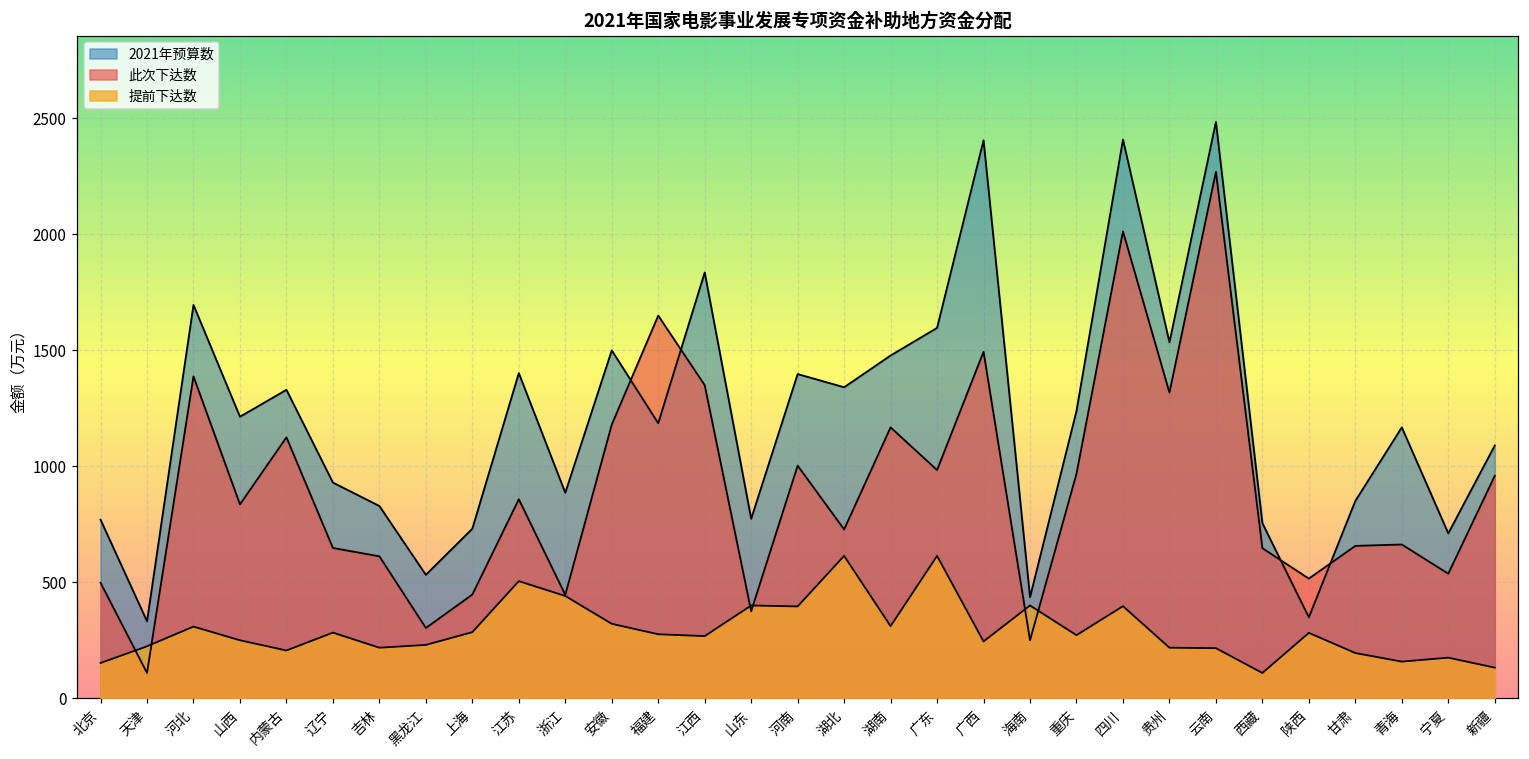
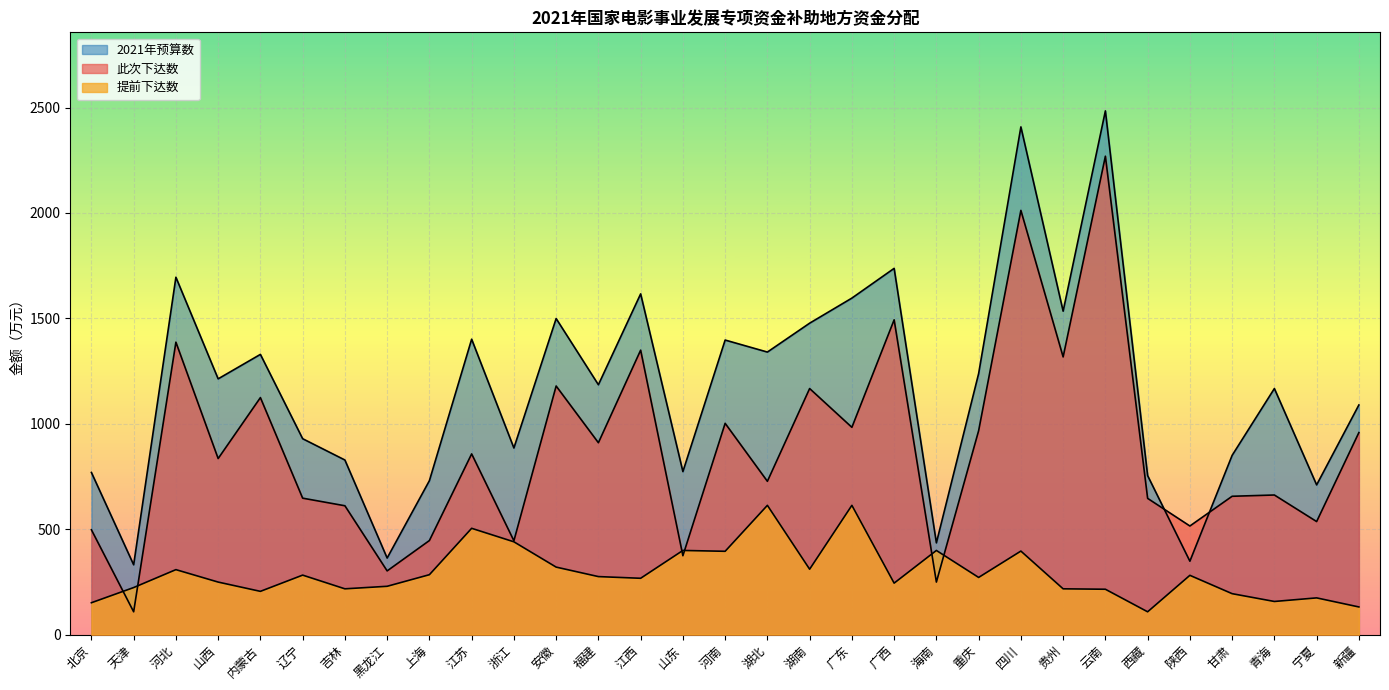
  {
    "2021年预算数": {
      "北京": 770,
      "天津": 330,
      "河北": 1700,
      "山西": 1210,
      "内蒙古": 1330,
      "辽宁": 930,
      "吉林": 830,
-     "黑龙江": 530,
+     "黑龙江": 360,
      "上海": 730,
      "江苏": 1400,
      "浙江": 890,
      "安徽": 1500,
      "福建": 1190,
-     "江西": 1840,
+     "江西": 1620,
      "山东": 770,
      "河南": 1400,
      "湖北": 1340,
      "湖南": 1480,
      "广东": 1600,
-     "广西": 2410,
+     "广西": 1740,
      "海南": 440,
      "重庆": 1240,
      "四川": 2410,
      "贵州": 1530,
      "云南": 2480,
      "西藏": 750,
      "陕西": 350,
      "甘肃": 850,
      "青海": 1170,
      "宁夏": 710,
      "新疆": 1090
    },
    "此次下达数": {
      "北京": 500,
      "天津": 110,
      "河北": 1390,
      "山西": 840,
      "内蒙古": 1120,
      "辽宁": 650,
      "吉林": 610,
      "黑龙江": 300,
      "上海": 450,
      "江苏": 860,
      "安徽": 1180,
-     "福建": 1650,
+     "福建": 910,
      "江西": 1350,
      "山东": 370,
      "河南": 1000,
      "湖北": 730,
      "湖南": 1170,
      "广东": 980,
      "广西": 1490,
      "海南": 250,
      "重庆": 970,
      "四川": 2010,
      "贵州": 1320,
      "云南": 2270,
      "西藏": 650,
      "陕西": 520,
      "甘肃": 660,
      "青海": 660,
      "宁夏": 540,
      "新疆": 960
    },
    "提前下达数": {
      "北京": 150,
      "天津": 220,
      "河北": 310,
      "山西": 250,
      "内蒙古": 210,
      "辽宁": 280,
      "吉林": 220,
      "黑龙江": 230,
      "上海": 280,
      "江苏": 500,
      "安徽": 320,
      "福建": 280,
      "江西": 270,
      "山东": 400,
      "河南": 400,
      "湖北": 610,
      "湖南": 310,
      "广东": 610,
      "广西": 240,
      "海南": 400,
      "重庆": 270,
      "四川": 400,
      "贵州": 220,
      "云南": 220,
      "西藏": 110,
      "陕西": 280,
      "甘肃": 190,
      "青海": 160,
      "宁夏": 170,
      "新疆": 130
    }
  }
